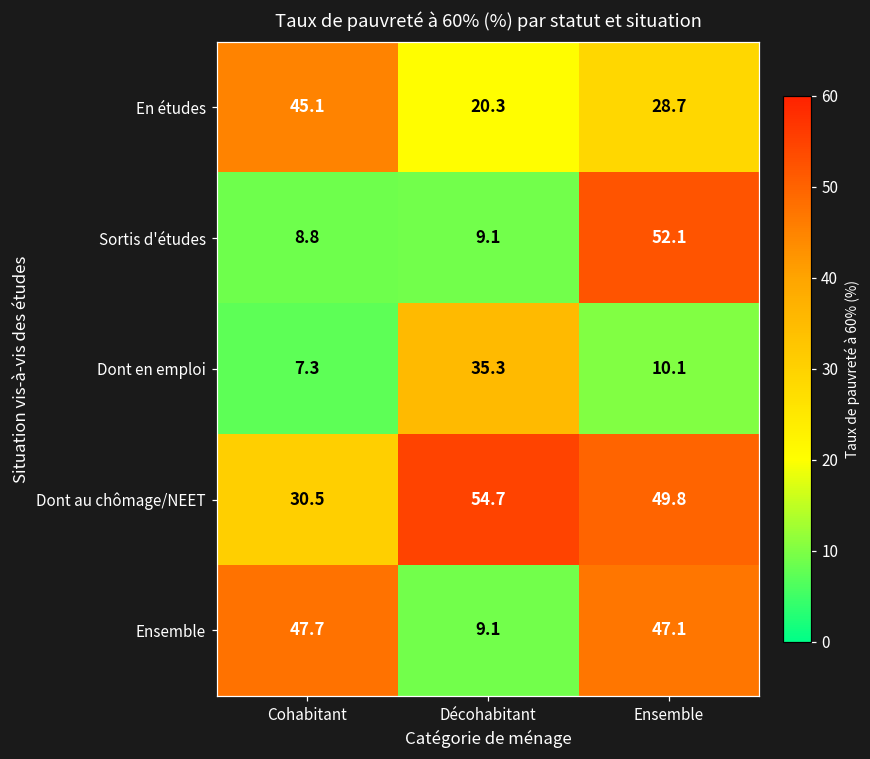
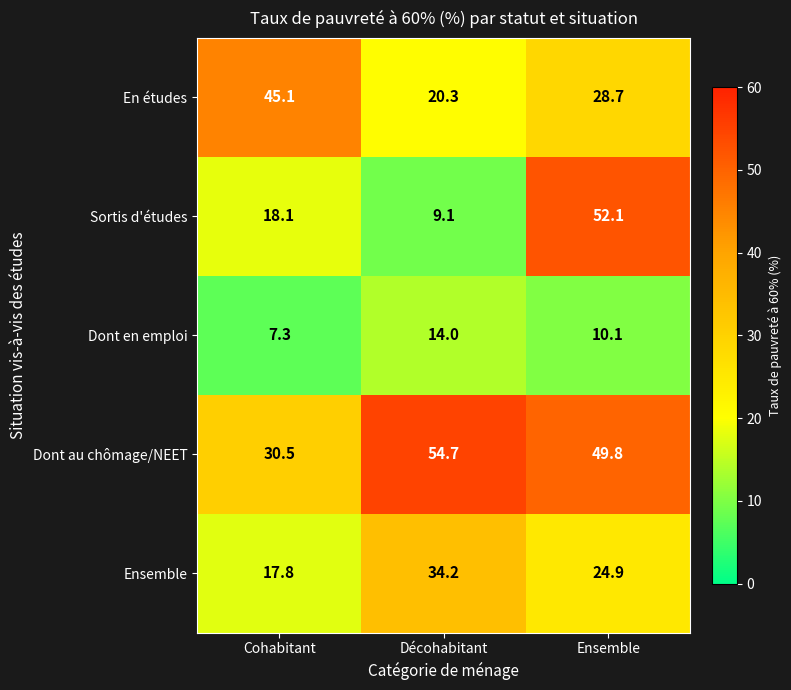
  {
    "En études": {
      "Cohabitant": 45.1,
      "Décohabitant": 20.3,
      "Ensemble": 28.7
    },
    "Sortis d'études": {
-     "Cohabitant": 8.8,
+     "Cohabitant": 18.1,
      "Décohabitant": 9.1,
      "Ensemble": 52.1
    },
    "Dont en emploi": {
      "Cohabitant": 7.3,
-     "Décohabitant": 35.3,
+     "Décohabitant": 14.0,
      "Ensemble": 10.1
    },
    "Dont au chômage/NEET": {
      "Cohabitant": 30.5,
      "Décohabitant": 54.7,
      "Ensemble": 49.8
    },
    "Ensemble": {
-     "Cohabitant": 47.7,
-     "Décohabitant": 9.1,
-     "Ensemble": 47.1
+     "Cohabitant": 17.8,
+     "Décohabitant": 34.2,
+     "Ensemble": 24.9
    }
  }
